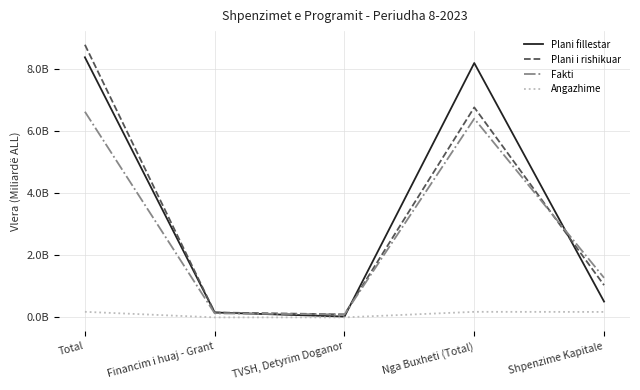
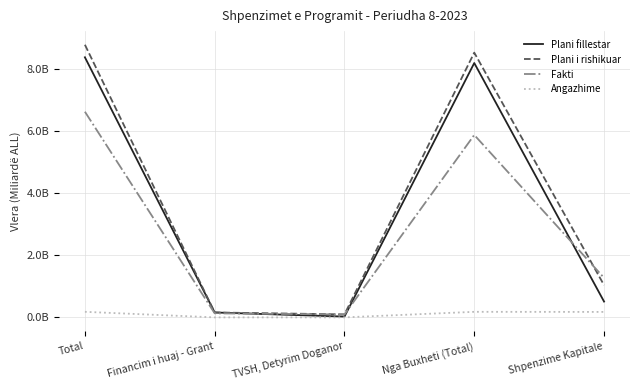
  {
    "Plani fillestar": {
      "Total": 8400000000,
      "Nga Buxheti (Total)": 8200000000,
      "Shpenzime Kapitale": 500000000
    },
    "Plani i rishikuar": {
      "Total": 8800000000,
-     "Nga Buxheti (Total)": 6800000000,
+     "Nga Buxheti (Total)": 8500000000,
      "Shpenzime Kapitale": 1000000000
    },
    "Fakti": {
      "Total": 6600000000,
-     "Nga Buxheti (Total)": 6400000000,
+     "Nga Buxheti (Total)": 5900000000,
      "Shpenzime Kapitale": 1300000000
    },
    "Angazhime": {
      "Total": 200000000,
      "Financim i huaj - Grant": 0,
      "Nga Buxheti (Total)": 200000000,
      "Shpenzime Kapitale": 200000000
    }
  }
